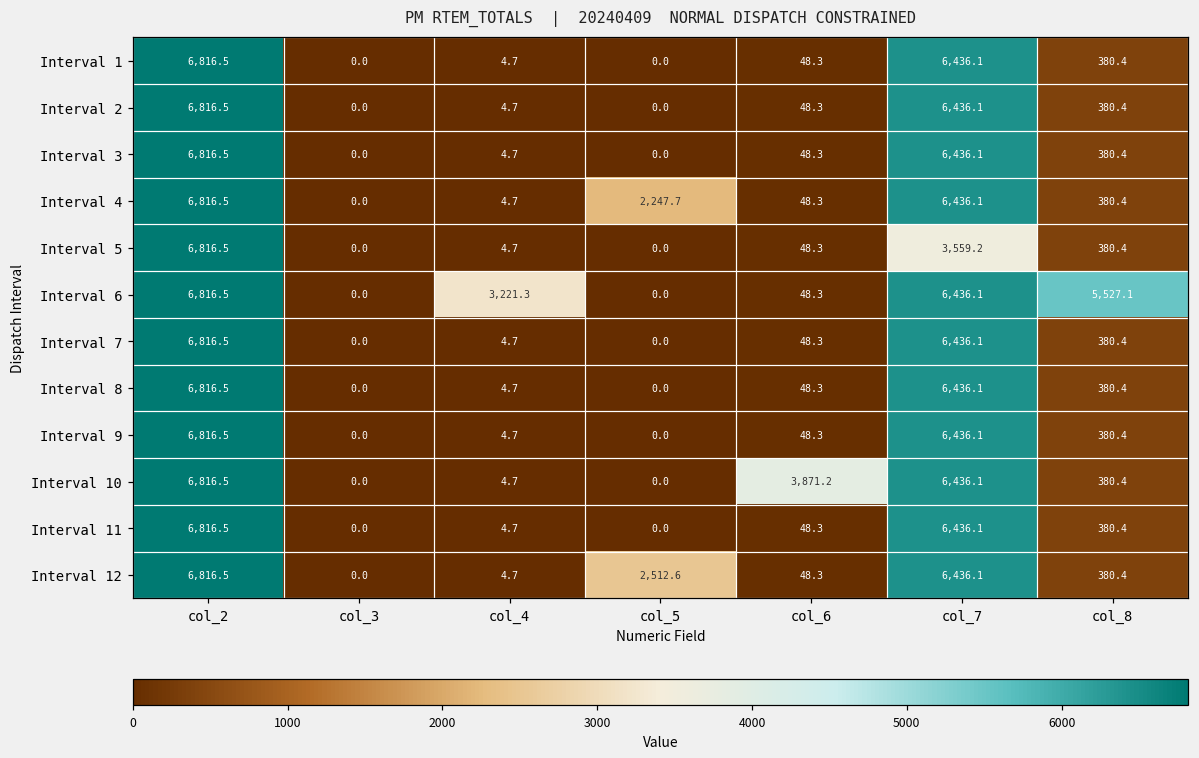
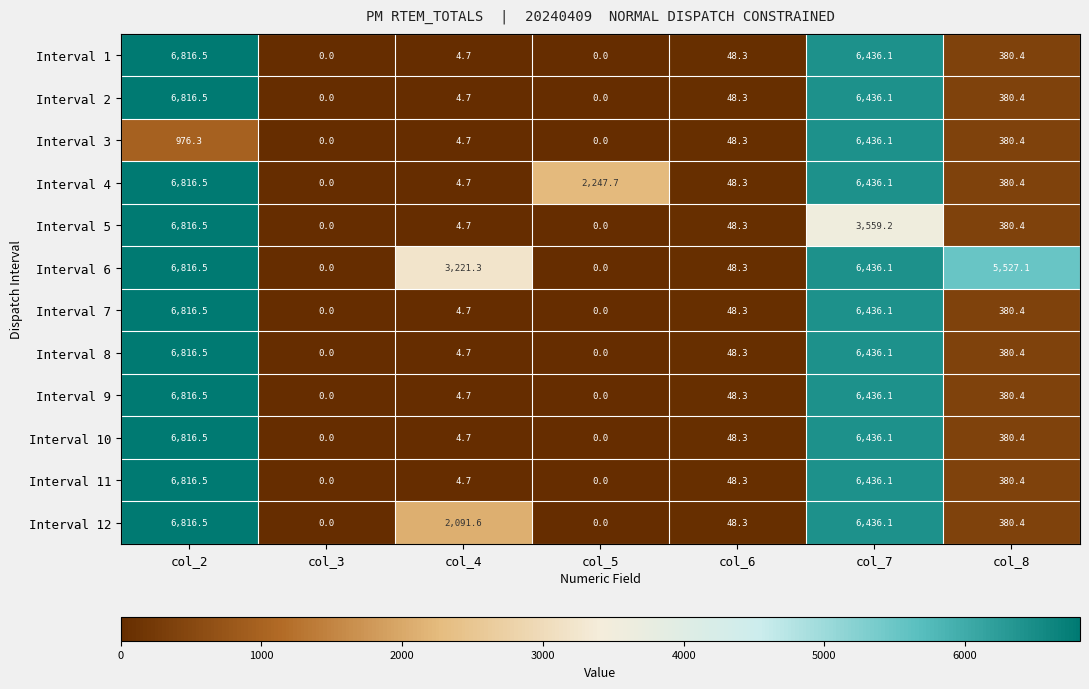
  {
    "Interval 1": {
      "col_2": "6,816.5",
      "col_3": "0.0",
      "col_4": "4.7",
      "col_5": "0.0",
      "col_6": "48.3",
      "col_7": "6,436.1",
      "col_8": "380.4"
    },
    "Interval 2": {
      "col_2": "6,816.5",
      "col_3": "0.0",
      "col_4": "4.7",
      "col_5": "0.0",
      "col_6": "48.3",
      "col_7": "6,436.1",
      "col_8": "380.4"
    },
    "Interval 3": {
-     "col_2": "6,816.5",
+     "col_2": "976.3",
      "col_3": "0.0",
      "col_4": "4.7",
      "col_5": "0.0",
      "col_6": "48.3",
      "col_7": "6,436.1",
      "col_8": "380.4"
    },
    "Interval 4": {
      "col_2": "6,816.5",
      "col_3": "0.0",
      "col_4": "4.7",
      "col_5": "2,247.7",
      "col_6": "48.3",
      "col_7": "6,436.1",
      "col_8": "380.4"
    },
    "Interval 5": {
      "col_2": "6,816.5",
      "col_3": "0.0",
      "col_4": "4.7",
      "col_5": "0.0",
      "col_6": "48.3",
      "col_7": "3,559.2",
      "col_8": "380.4"
    },
    "Interval 6": {
      "col_2": "6,816.5",
      "col_3": "0.0",
      "col_4": "3,221.3",
      "col_5": "0.0",
      "col_6": "48.3",
      "col_7": "6,436.1",
      "col_8": "5,527.1"
    },
    "Interval 7": {
      "col_2": "6,816.5",
      "col_3": "0.0",
      "col_4": "4.7",
      "col_5": "0.0",
      "col_6": "48.3",
      "col_7": "6,436.1",
      "col_8": "380.4"
    },
    "Interval 8": {
      "col_2": "6,816.5",
      "col_3": "0.0",
      "col_4": "4.7",
      "col_5": "0.0",
      "col_6": "48.3",
      "col_7": "6,436.1",
      "col_8": "380.4"
    },
    "Interval 9": {
      "col_2": "6,816.5",
      "col_3": "0.0",
      "col_4": "4.7",
      "col_5": "0.0",
      "col_6": "48.3",
      "col_7": "6,436.1",
      "col_8": "380.4"
    },
    "Interval 10": {
      "col_2": "6,816.5",
      "col_3": "0.0",
      "col_4": "4.7",
      "col_5": "0.0",
-     "col_6": "3,871.2",
+     "col_6": "48.3",
      "col_7": "6,436.1",
      "col_8": "380.4"
    },
    "Interval 11": {
      "col_2": "6,816.5",
      "col_3": "0.0",
      "col_4": "4.7",
      "col_5": "0.0",
      "col_6": "48.3",
      "col_7": "6,436.1",
      "col_8": "380.4"
    },
    "Interval 12": {
      "col_2": "6,816.5",
      "col_3": "0.0",
-     "col_4": "4.7",
-     "col_5": "2,512.6",
+     "col_4": "2,091.6",
+     "col_5": "0.0",
      "col_6": "48.3",
      "col_7": "6,436.1",
      "col_8": "380.4"
    }
  }
